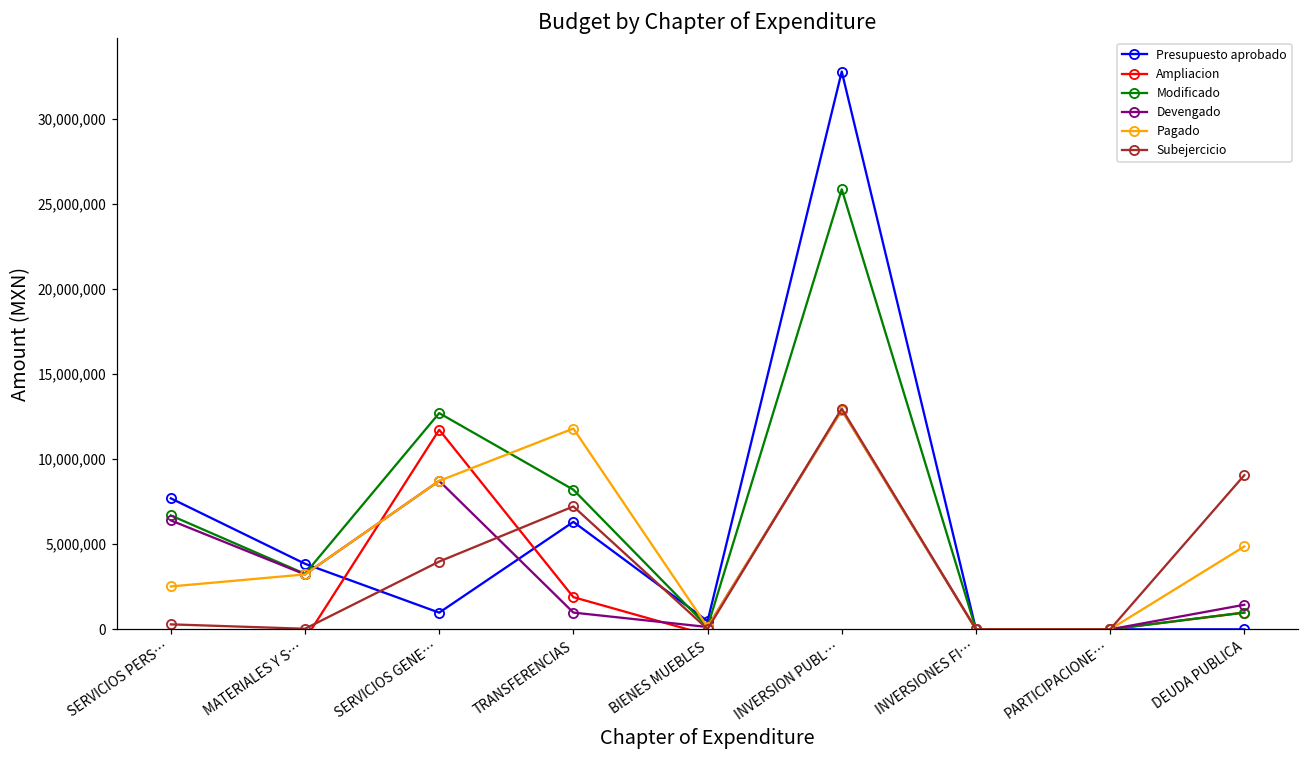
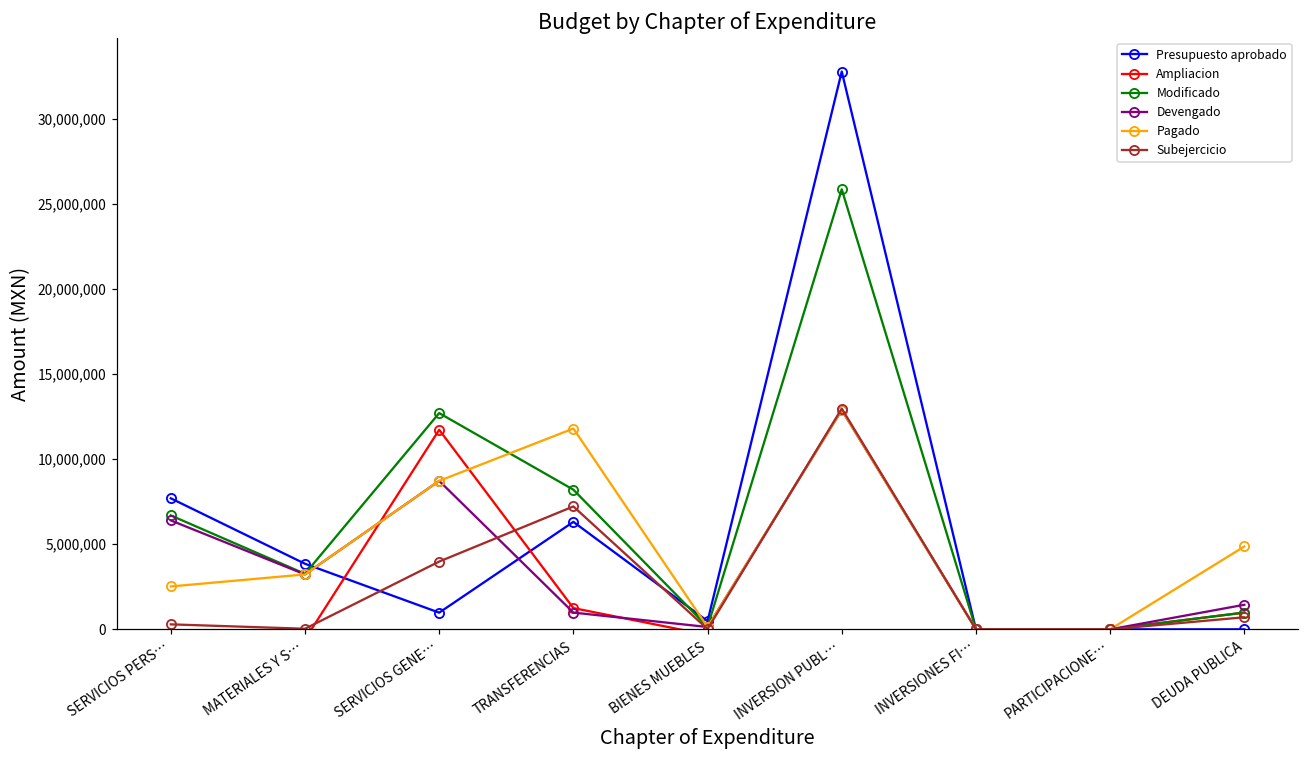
  {
    "Presupuesto aprobado": {
      "SERVICIOS PERS…": "7,700,000",
      "MATERIALES Y S…": "3,900,000",
      "SERVICIOS GENE…": "1,000,000",
      "TRANSFERENCIAS": "6,300,000",
      "BIENES MUEBLES": "500,000",
      "INVERSION PUBL…": "32,800,000",
      "DEUDA PUBLICA": "0"
    },
    "Ampliacion": {
      "SERVICIOS GENE…": "11,700,000",
-     "TRANSFERENCIAS": "1,900,000"
+     "TRANSFERENCIAS": "1,200,000"
    },
    "Modificado": {
      "SERVICIOS PERS…": "6,700,000",
      "SERVICIOS GENE…": "12,700,000",
      "TRANSFERENCIAS": "8,200,000",
      "INVERSION PUBL…": "25,900,000"
    },
    "Devengado": {
      "SERVICIOS PERS…": "6,400,000",
      "TRANSFERENCIAS": "1,000,000",
      "DEUDA PUBLICA": "1,400,000"
    },
    "Pagado": {
      "SERVICIOS PERS…": "2,500,000",
      "TRANSFERENCIAS": "11,800,000",
      "DEUDA PUBLICA": "4,900,000"
    },
    "Subejercicio": {
      "SERVICIOS PERS…": "300,000",
      "MATERIALES Y S…": "0",
      "SERVICIOS GENE…": "4,000,000",
      "TRANSFERENCIAS": "7,200,000",
-     "DEUDA PUBLICA": "9,100,000"
+     "DEUDA PUBLICA": "700,000"
    }
  }
